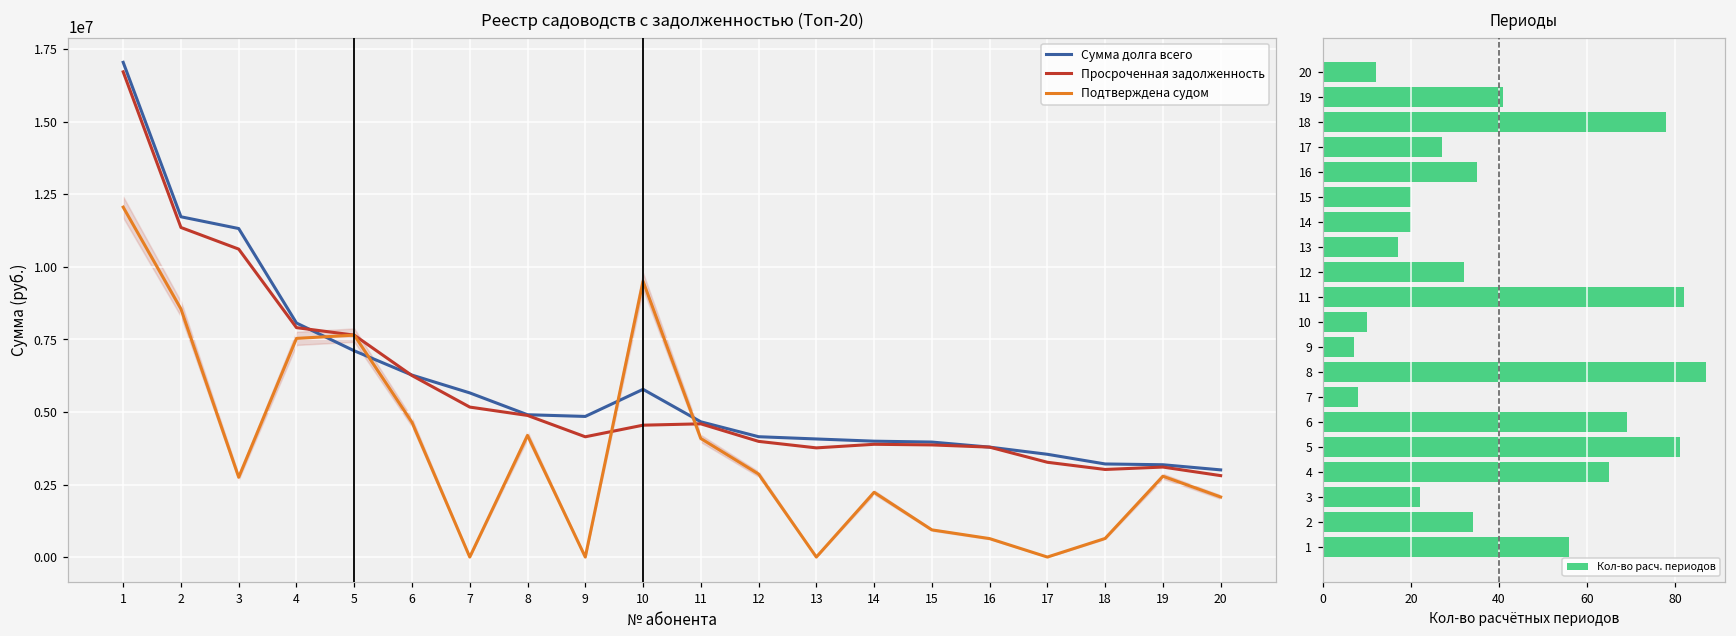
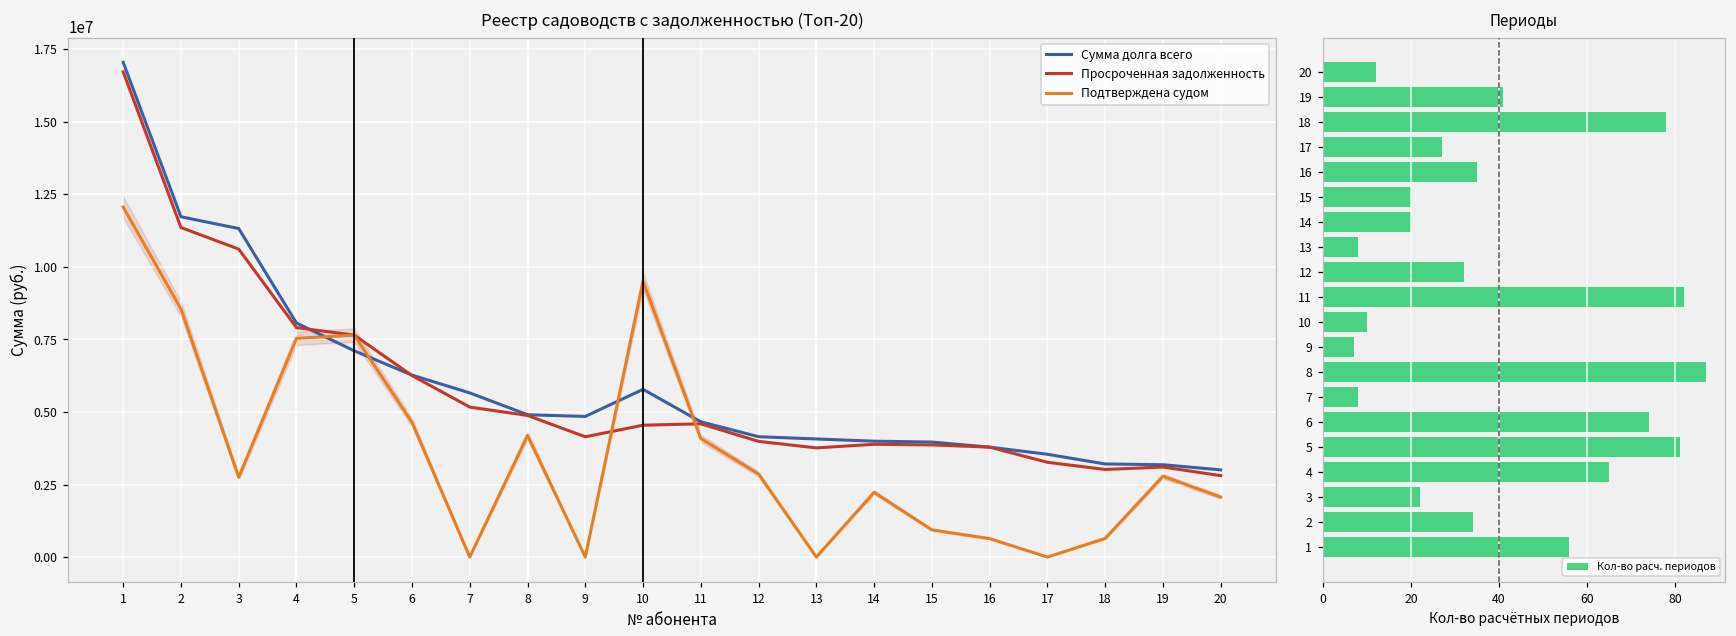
  {
    "Реестр садоводств с задолженностью (Топ-20)": {
      "Сумма долга всего": {
        "1": 17000000,
        "2": 11700000,
        "3": 11300000,
        "4": 8100000,
        "5": 7100000,
        "7": 5700000,
        "9": 4800000,
        "10": 5800000,
        "12": 4100000,
        "13": 4100000,
        "14": 4000000,
        "15": 4000000,
        "17": 3500000,
        "18": 3200000,
        "20": 3000000
      },
      "Подтверждена судом": {
        "1": 12100000,
        "2": 8500000,
        "4": 7500000,
        "6": 4600000,
        "8": 4200000,
        "10": 9500000,
        "11": 4100000
      }
    },
    "Периоды": {
      "20": 12,
      "19": 41,
      "18": 78,
      "17": 27,
      "16": 35,
      "15": 20,
      "14": 20,
-     "13": 17,
+     "13": 8,
      "12": 32,
      "11": 82,
      "10": 10,
      "9": 7,
      "8": 87,
      "7": 8,
-     "6": 69,
+     "6": 74,
      "5": 81,
      "4": 65,
      "3": 22,
      "2": 34,
      "1": 56
    }
  }
